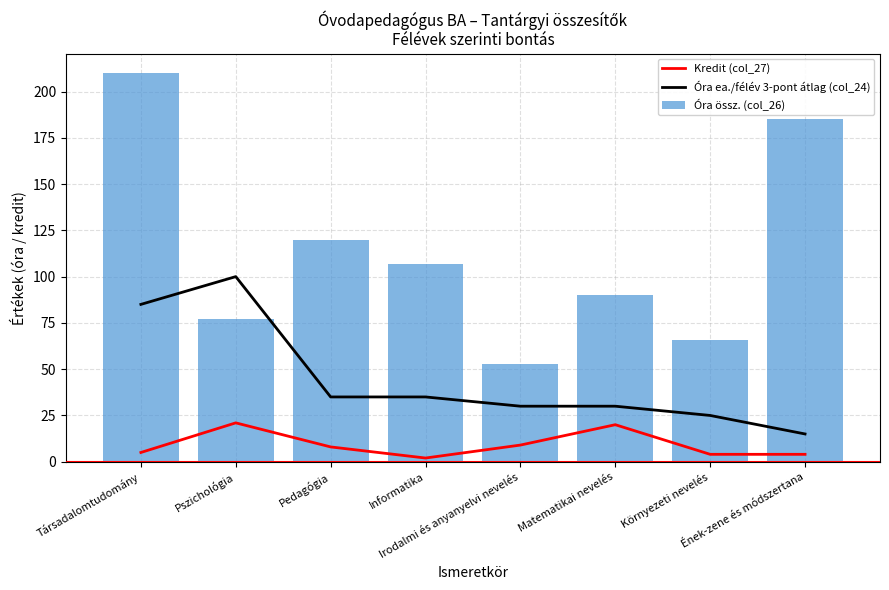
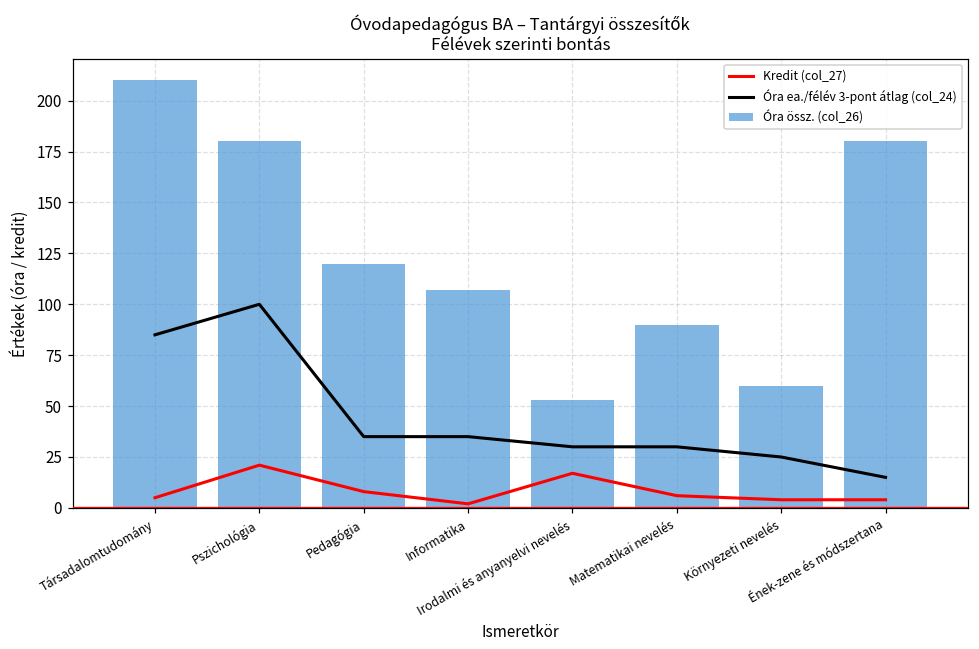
  {
    "Kredit (col_27)": {
      "Társadalomtudomány": 5,
      "Pszichológia": 21,
      "Pedagógia": 8,
      "Informatika": 2,
-     "Irodalmi és anyanyelvi nevelés": 9,
-     "Matematikai nevelés": 20,
+     "Irodalmi és anyanyelvi nevelés": 17,
+     "Matematikai nevelés": 6,
      "Környezeti nevelés": 4,
      "Ének-zene és módszertana": 4
    },
    "Óra össz. (col_26)": {
      "Társadalomtudomány": 210,
-     "Pszichológia": 77,
+     "Pszichológia": 180,
      "Pedagógia": 120,
      "Informatika": 107,
      "Irodalmi és anyanyelvi nevelés": 53,
      "Matematikai nevelés": 90,
-     "Környezeti nevelés": 66,
-     "Ének-zene és módszertana": 185
+     "Környezeti nevelés": 60,
+     "Ének-zene és módszertana": 180
    },
    "Óra ea./félév 3-pont átlag (col_24)": {
      "Társadalomtudomány": 85,
      "Pszichológia": 100,
      "Pedagógia": 35,
      "Informatika": 35,
      "Irodalmi és anyanyelvi nevelés": 30,
      "Matematikai nevelés": 30,
      "Környezeti nevelés": 25,
      "Ének-zene és módszertana": 15
    }
  }
